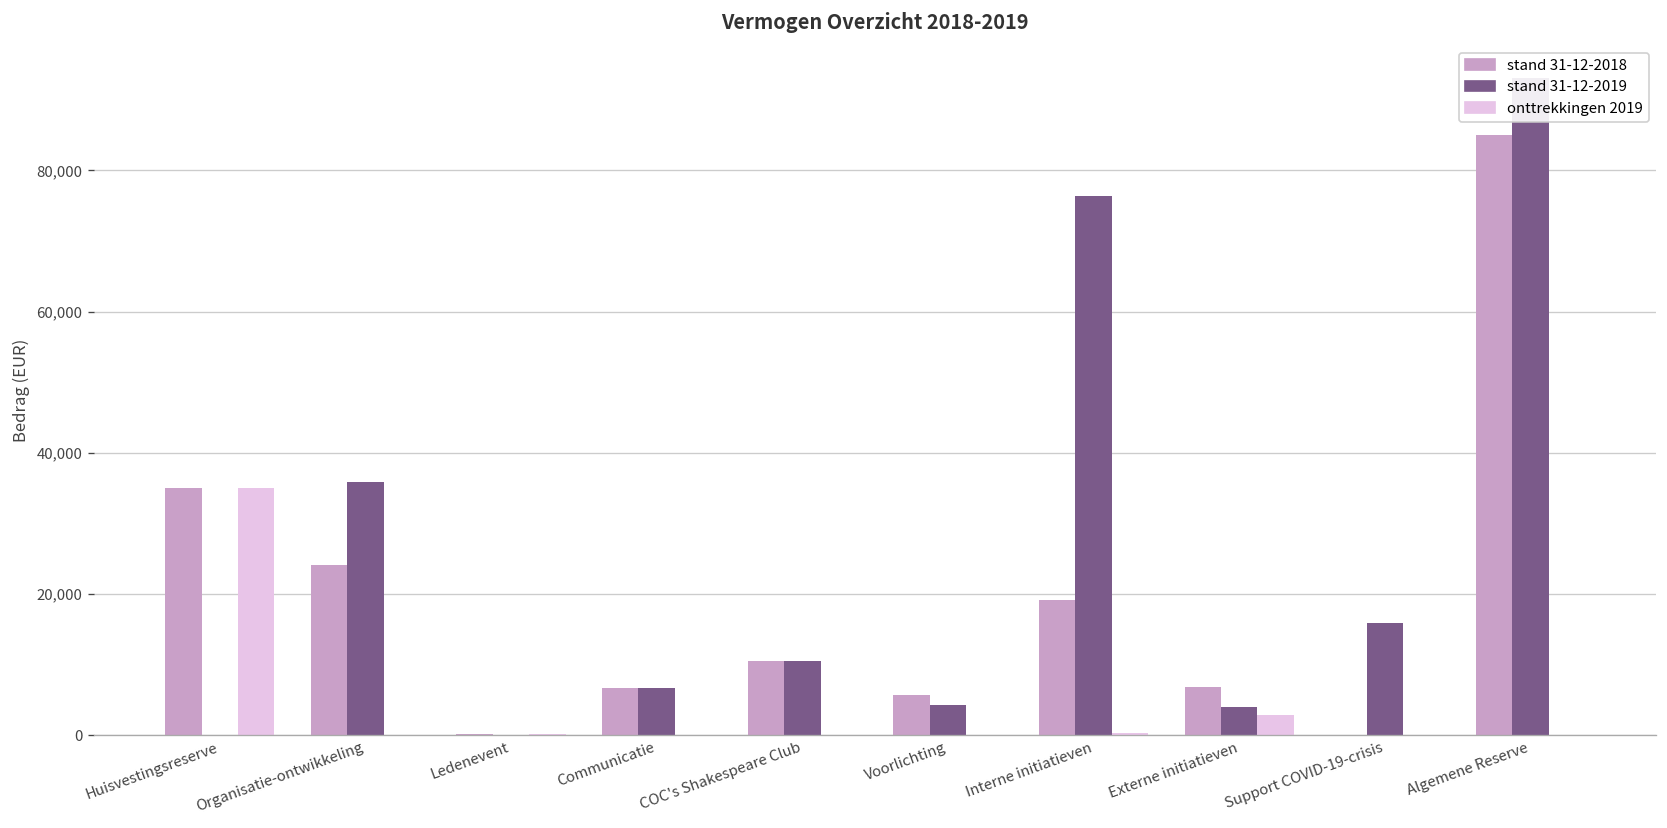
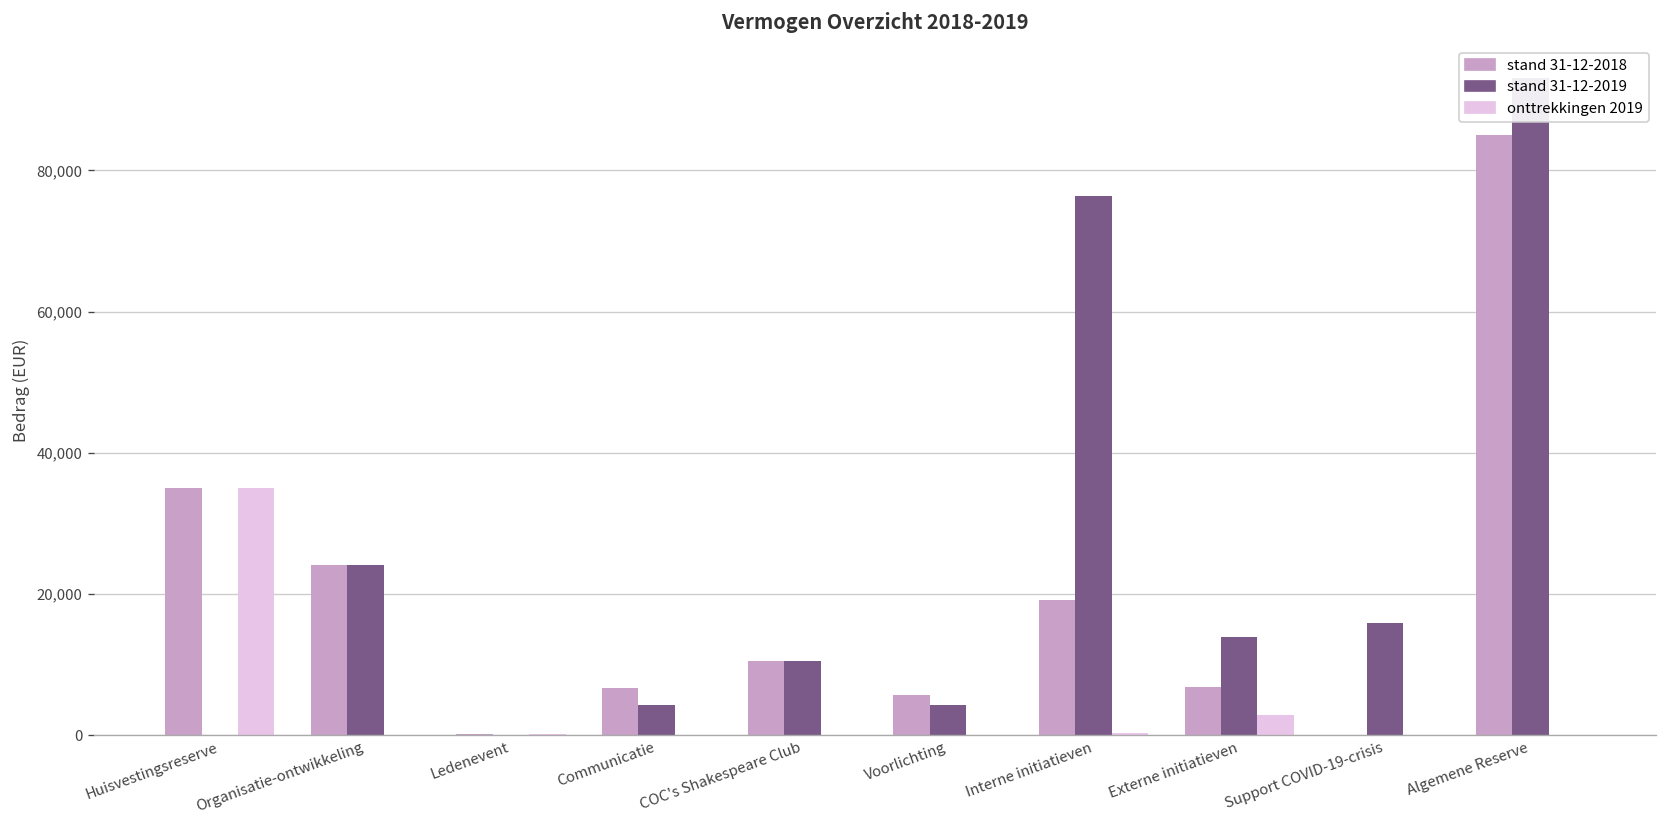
  {
    "stand 31-12-2019": {
      "Huisvestingsreserve": "0",
-     "Organisatie-ontwikkeling": "36,000",
+     "Organisatie-ontwikkeling": "24,000",
      "Ledenevent": "0",
-     "Communicatie": "7,000",
+     "Communicatie": "4,000",
      "COC's Shakespeare Club": "10,000",
      "Voorlichting": "4,000",
      "Interne initiatieven": "76,000",
-     "Externe initiatieven": "4,000",
+     "Externe initiatieven": "14,000",
      "Support COVID-19-crisis": "16,000"
    }
  }
